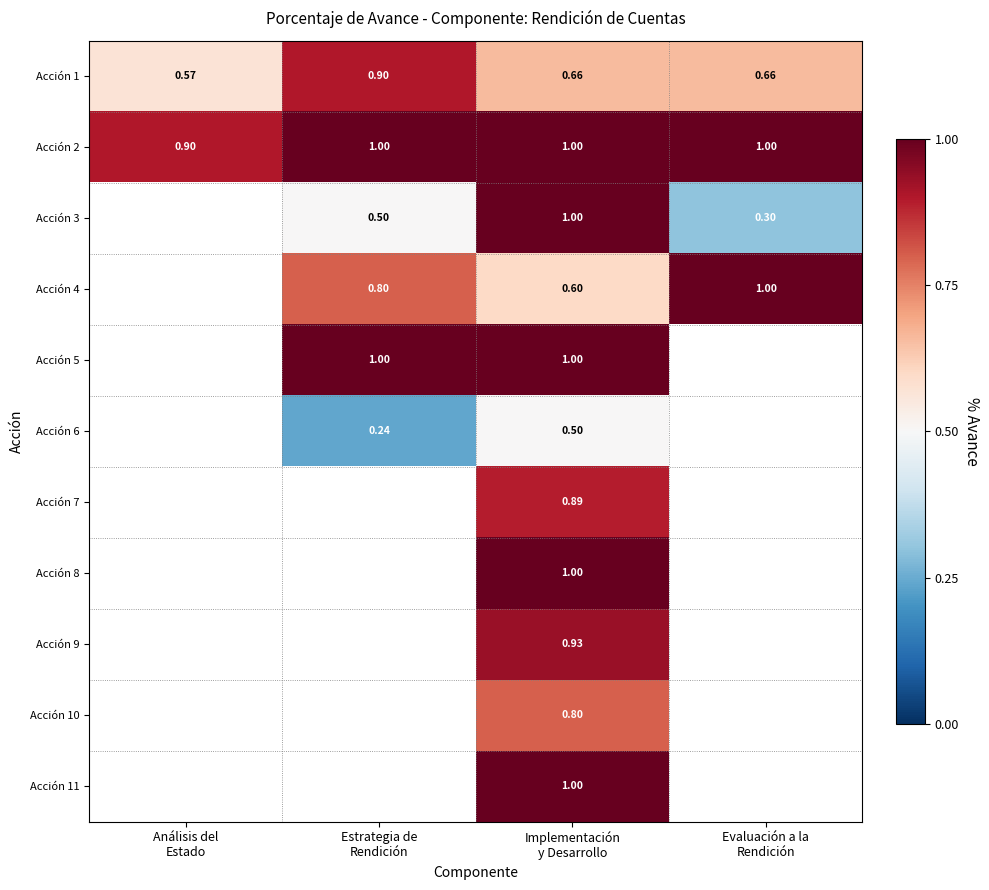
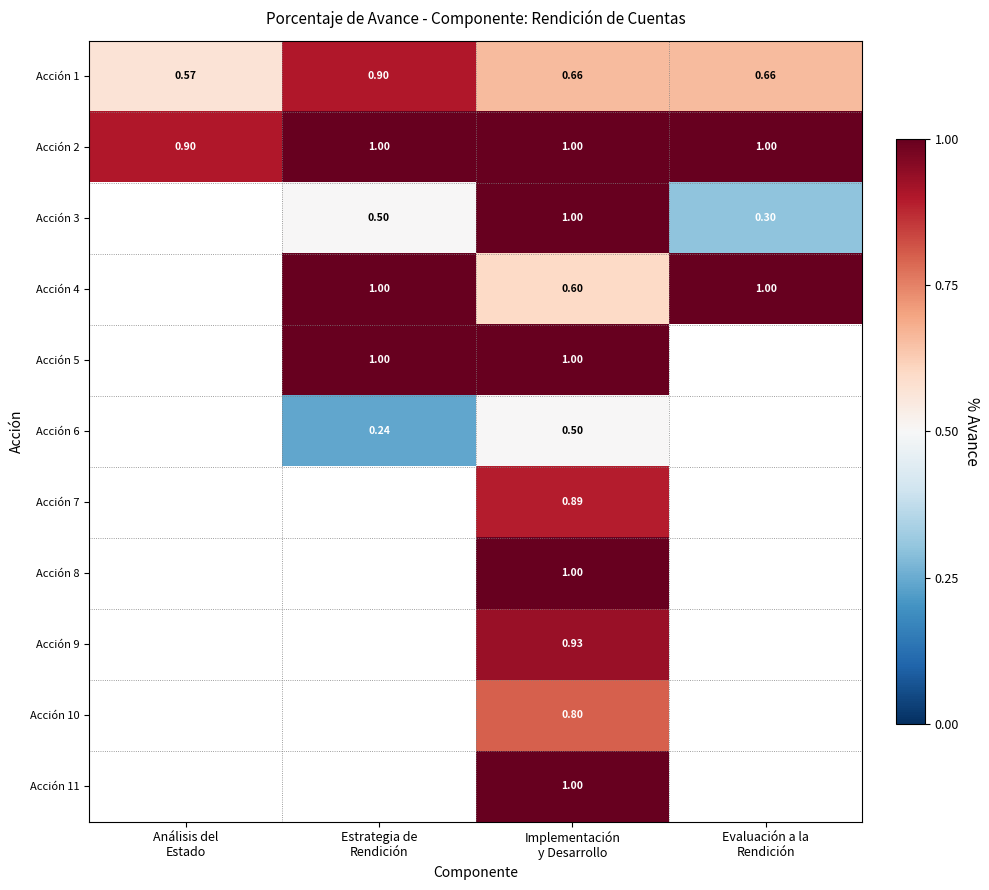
  {
    "Acción 1": {
      "Análisis del Estado": 0.57,
      "Estrategia de Rendición": 0.90,
      "Implementación y Desarrollo": 0.66,
      "Evaluación a la Rendición": 0.66
    },
    "Acción 2": {
      "Análisis del Estado": 0.90,
      "Estrategia de Rendición": 1.00,
      "Implementación y Desarrollo": 1.00,
      "Evaluación a la Rendición": 1.00
    },
    "Acción 3": {
      "Estrategia de Rendición": 0.50,
      "Implementación y Desarrollo": 1.00,
      "Evaluación a la Rendición": 0.30
    },
    "Acción 4": {
-     "Estrategia de Rendición": 0.80,
+     "Estrategia de Rendición": 1.00,
      "Implementación y Desarrollo": 0.60,
      "Evaluación a la Rendición": 1.00
    },
    "Acción 5": {
      "Estrategia de Rendición": 1.00,
      "Implementación y Desarrollo": 1.00
    },
    "Acción 6": {
      "Estrategia de Rendición": 0.24,
      "Implementación y Desarrollo": 0.50
    },
    "Acción 7": {
      "Implementación y Desarrollo": 0.89
    },
    "Acción 8": {
      "Implementación y Desarrollo": 1.00
    },
    "Acción 9": {
      "Implementación y Desarrollo": 0.93
    },
    "Acción 10": {
      "Implementación y Desarrollo": 0.80
    },
    "Acción 11": {
      "Implementación y Desarrollo": 1.00
    }
  }
